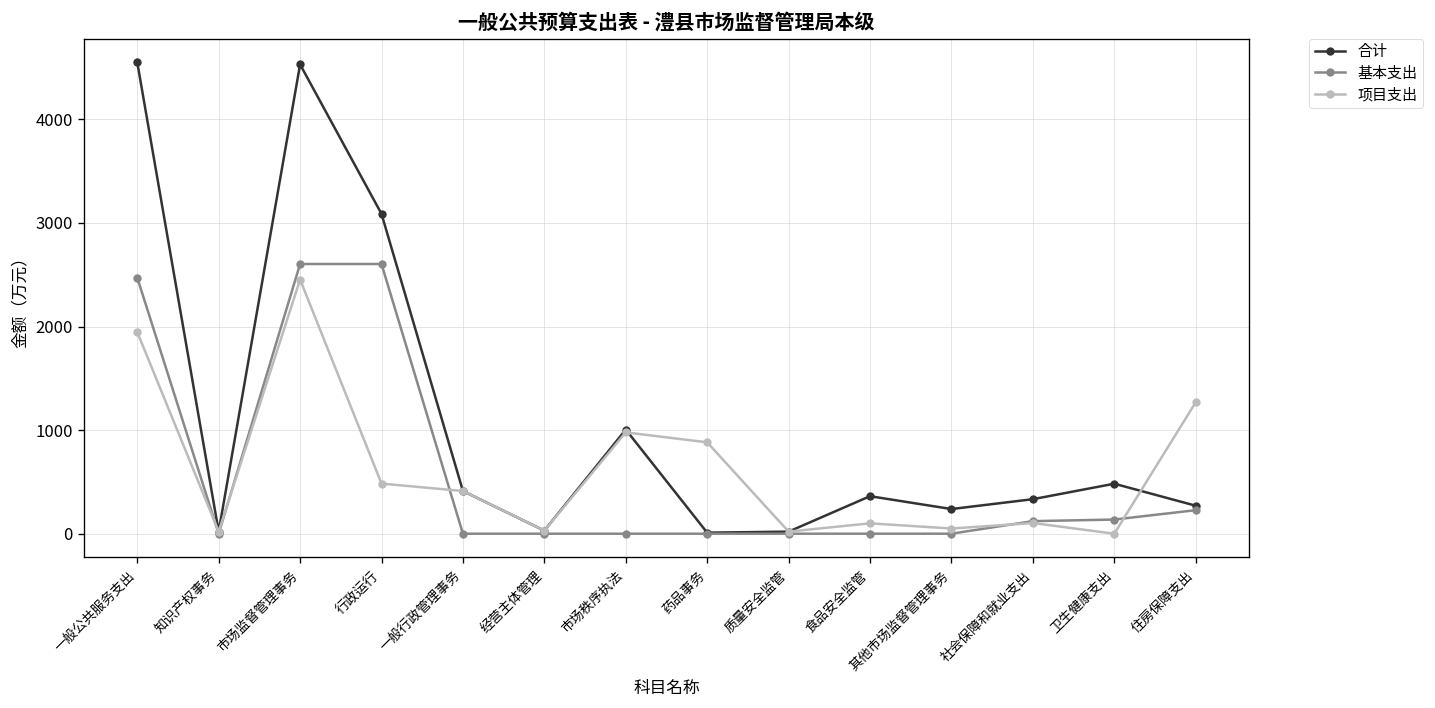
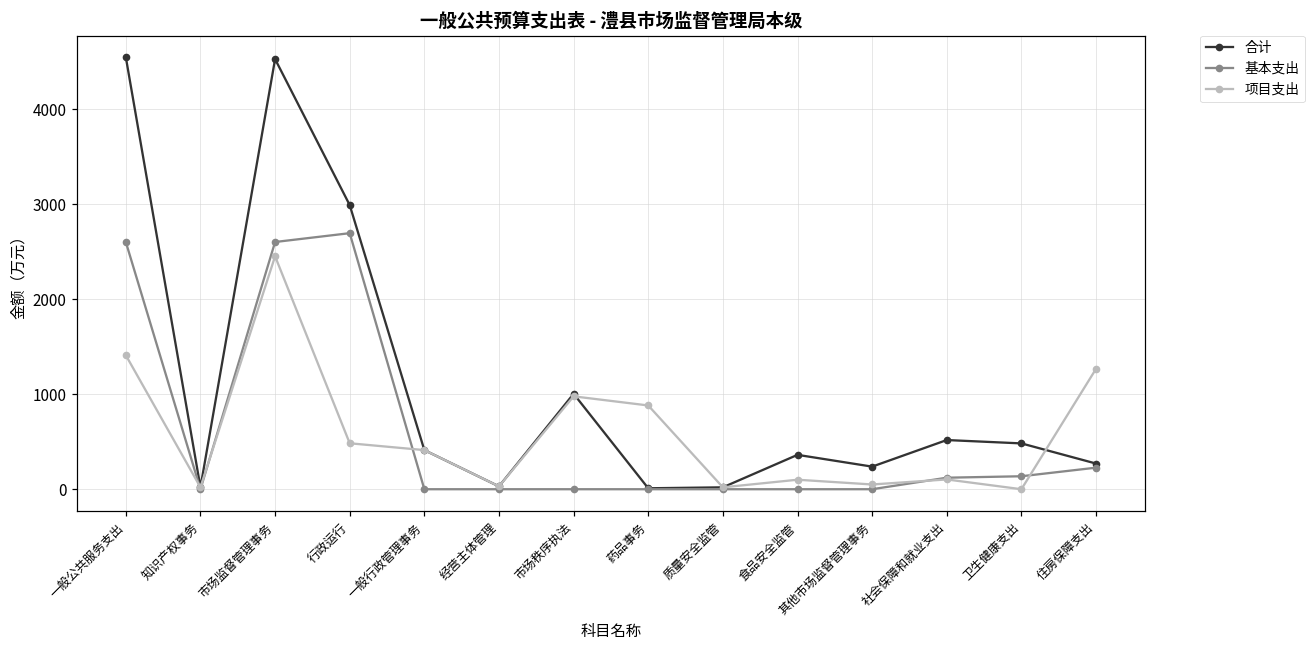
  {
    "合计": {
      "一般公共服务支出": 4500,
      "市场监督管理事务": 4500,
-     "行政运行": 3100,
+     "行政运行": 3000,
      "食品安全监管": 400,
      "其他市场监督管理事务": 200,
-     "社会保障和就业支出": 300,
+     "社会保障和就业支出": 500,
      "卫生健康支出": 500,
      "住房保障支出": 300
    },
    "基本支出": {
-     "一般公共服务支出": 2500,
+     "一般公共服务支出": 2600,
      "市场监督管理事务": 2600,
-     "行政运行": 2600,
+     "行政运行": 2700,
      "一般行政管理事务": 0,
      "经营主体管理": 0,
      "市场秩序执法": 0,
      "食品安全监管": 0,
      "其他市场监督管理事务": 0,
      "卫生健康支出": 100,
      "住房保障支出": 200
    },
    "项目支出": {
-     "一般公共服务支出": 1900,
+     "一般公共服务支出": 1400,
      "市场监督管理事务": 2500,
      "行政运行": 500,
      "药品事务": 900,
      "食品安全监管": 100,
      "其他市场监督管理事务": 100,
      "卫生健康支出": 0,
      "住房保障支出": 1300
    }
  }
